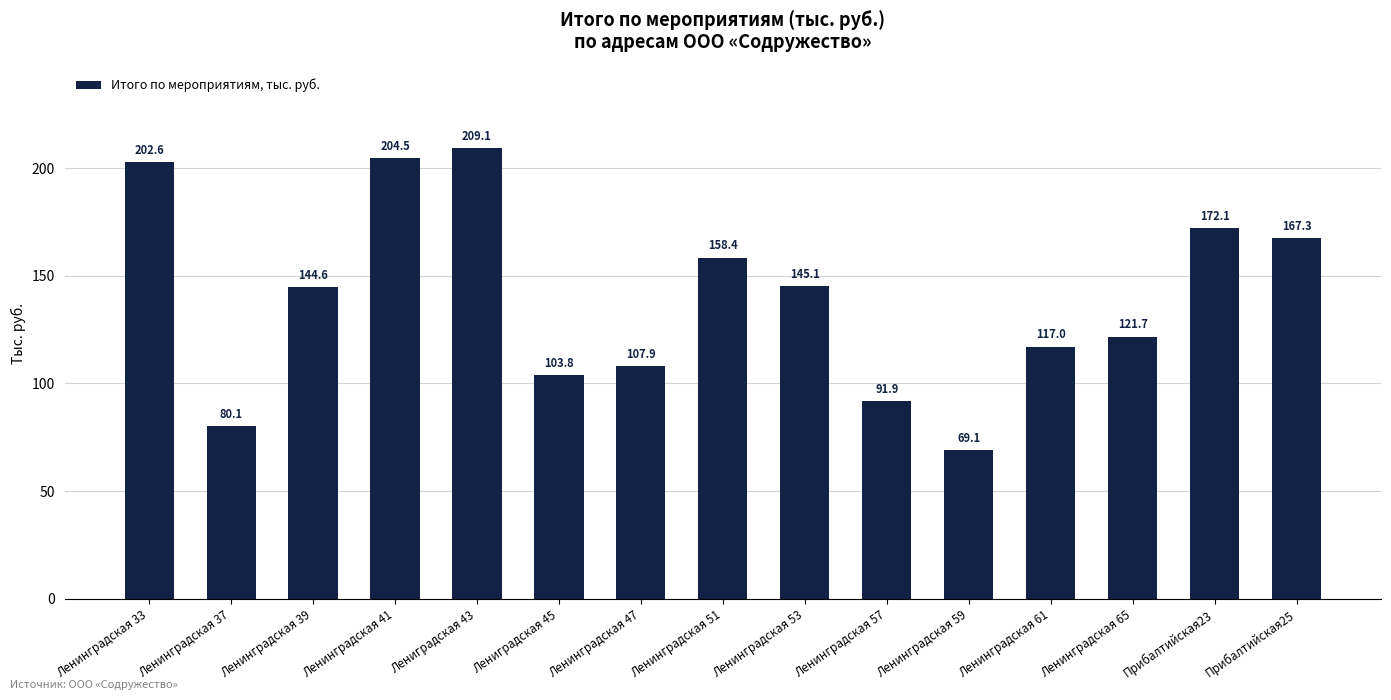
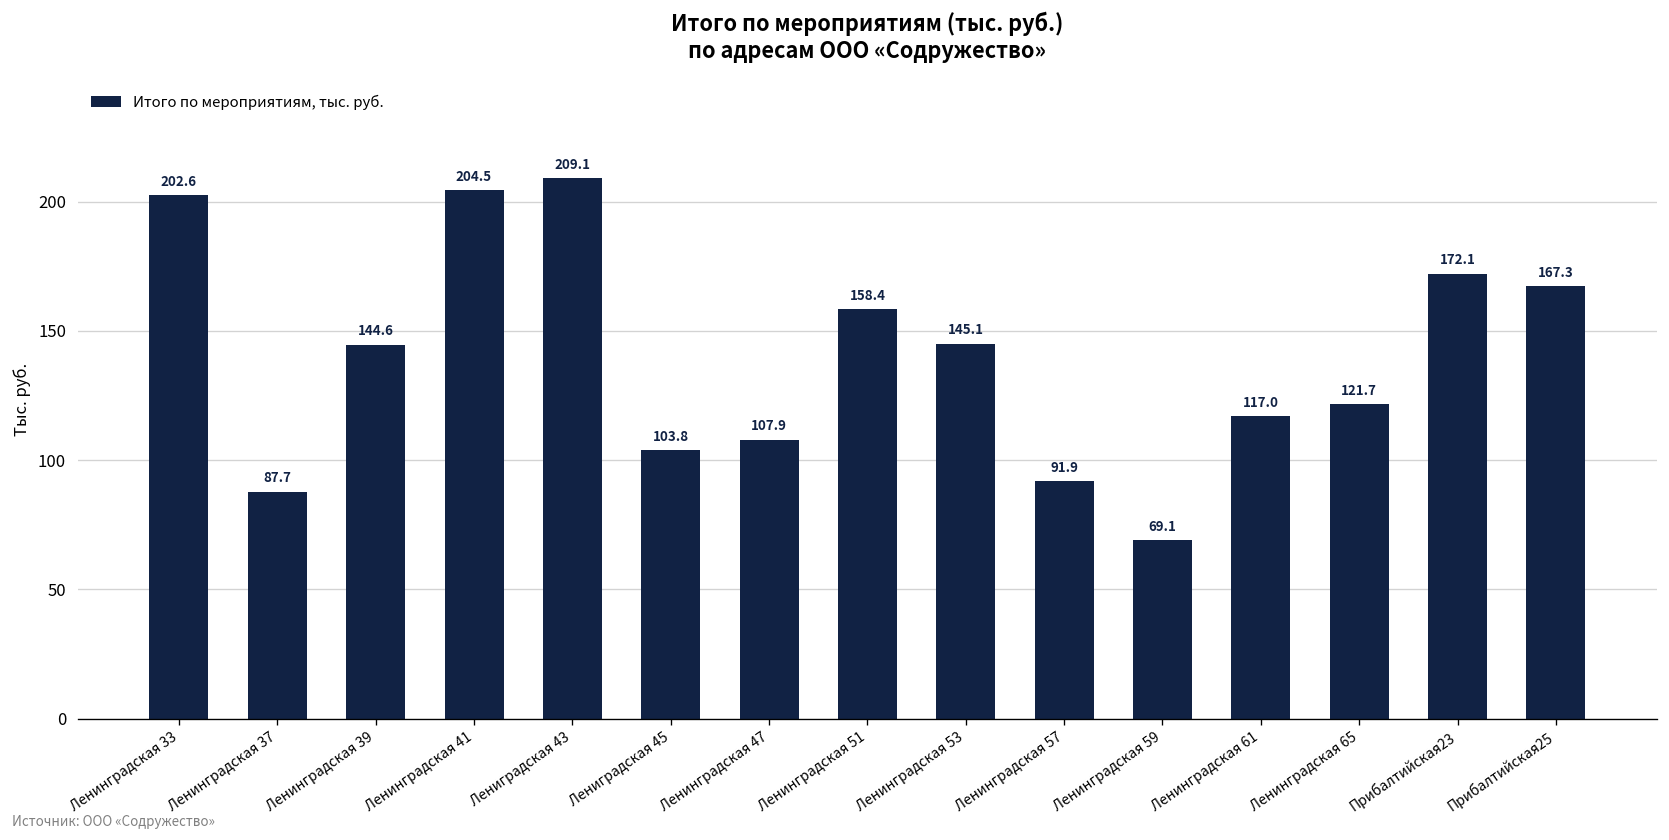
  {
    "Ленинградская 33": 202.6,
-   "Ленинградская 37": 80.1,
+   "Ленинградская 37": 87.7,
    "Ленинградская 39": 144.6,
    "Ленинградская 41": 204.5,
    "Лениградская 43": 209.1,
    "Лениградская 45": 103.8,
    "Ленинградская 47": 107.9,
    "Ленинградская 51": 158.4,
    "Ленинградская 53": 145.1,
    "Ленинградская 57": 91.9,
    "Ленинградская 59": 69.1,
    "Ленинградская 61": 117.0,
    "Ленинградская 65": 121.7,
    "Прибалтийская23": 172.1,
    "Прибалтийская25": 167.3
  }
